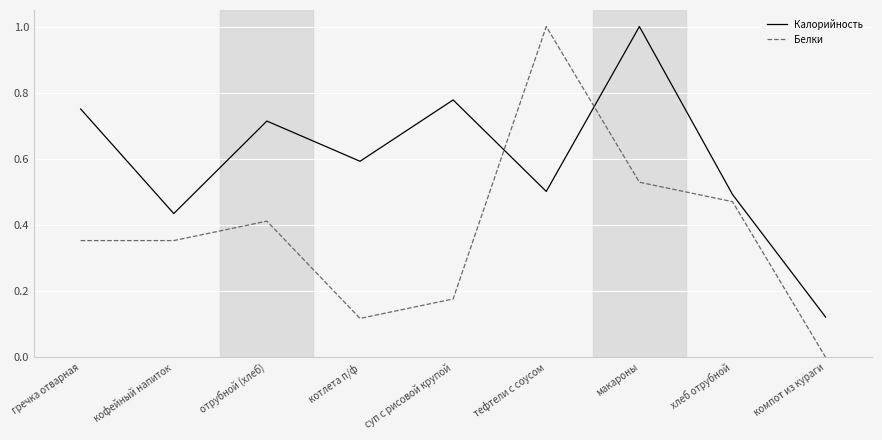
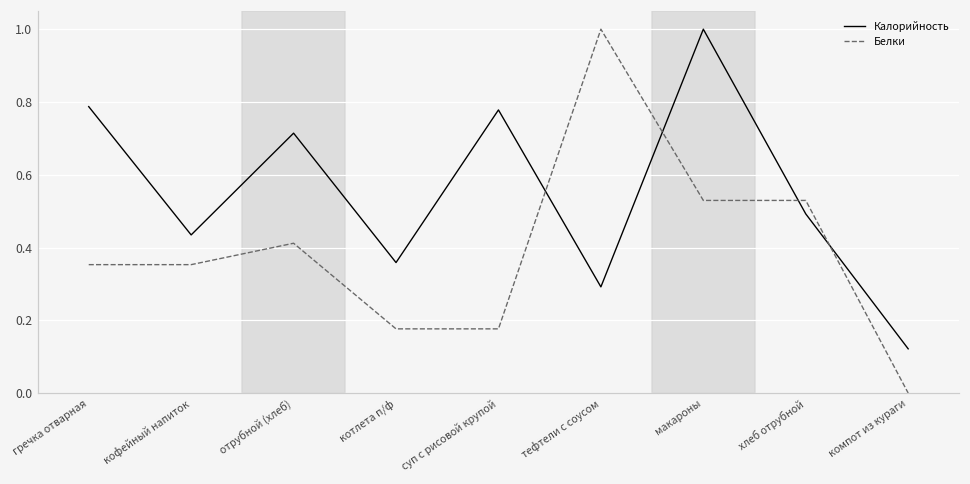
  {
    "Калорийность": {
-     "гречка отварная": 0.75,
+     "гречка отварная": 0.79,
      "кофейный напиток": 0.43,
      "отрубной (хлеб)": 0.71,
-     "котлета п/ф": 0.59,
+     "котлета п/ф": 0.36,
      "суп с рисовой крупой": 0.78,
-     "тефтели с соусом": 0.50,
+     "тефтели с соусом": 0.29,
      "макароны": 1.00,
      "хлеб отрубной": 0.49,
      "компот из кураги": 0.12
    },
    "Белки": {
      "гречка отварная": 0.35,
      "кофейный напиток": 0.35,
      "отрубной (хлеб)": 0.41,
-     "котлета п/ф": 0.12,
+     "котлета п/ф": 0.18,
      "суп с рисовой крупой": 0.18,
      "тефтели с соусом": 1.00,
      "макароны": 0.53,
-     "хлеб отрубной": 0.47,
+     "хлеб отрубной": 0.53,
      "компот из кураги": 0.00
    }
  }
